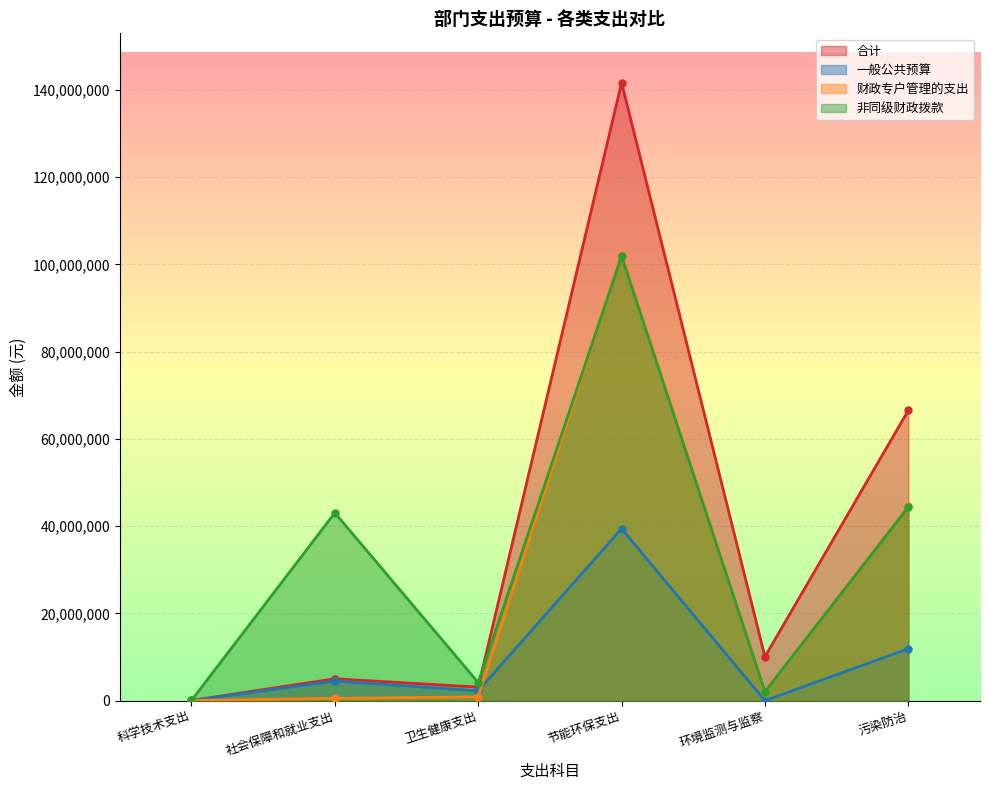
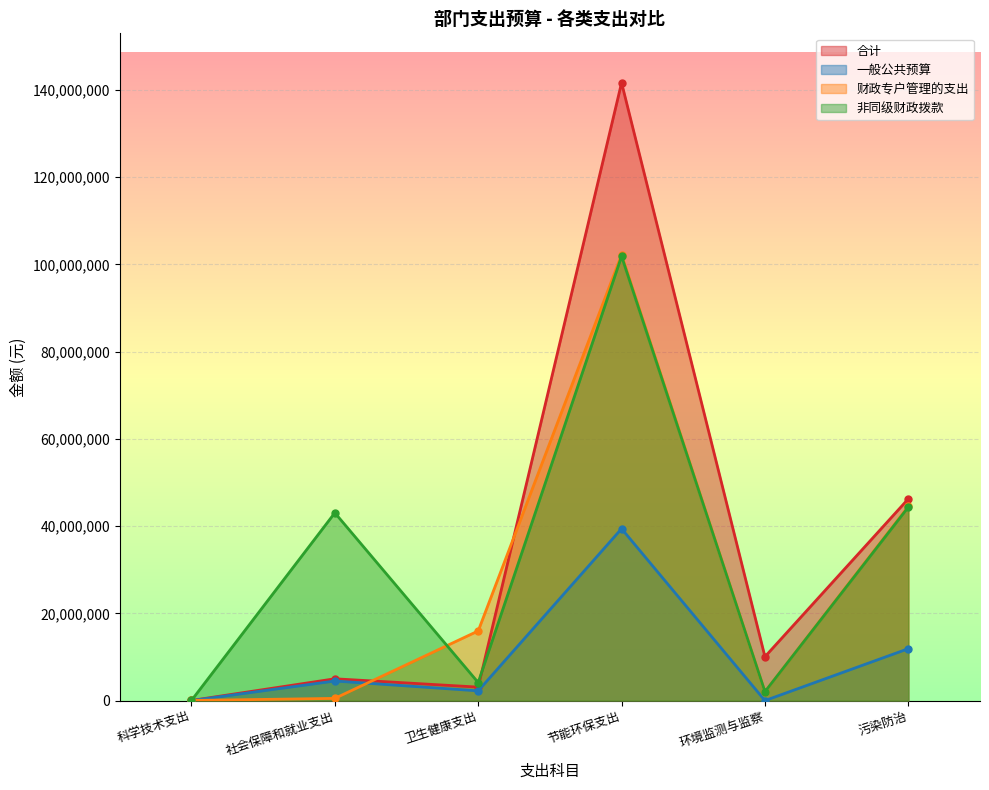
  {
    "合计": {
      "卫生健康支出": "3,000,000",
      "节能环保支出": "142,000,000",
      "环境监测与监察": "10,000,000",
-     "污染防治": "67,000,000"
+     "污染防治": "46,000,000"
    },
    "一般公共预算": {
      "卫生健康支出": "2,000,000",
      "节能环保支出": "39,000,000",
      "环境监测与监察": "0",
      "污染防治": "12,000,000"
    },
    "财政专户管理的支出": {
      "社会保障和就业支出": "1,000,000",
-     "卫生健康支出": "1,000,000"
+     "卫生健康支出": "16,000,000"
    },
    "非同级财政拨款": {
      "社会保障和就业支出": "43,000,000",
      "卫生健康支出": "4,000,000"
    }
  }
